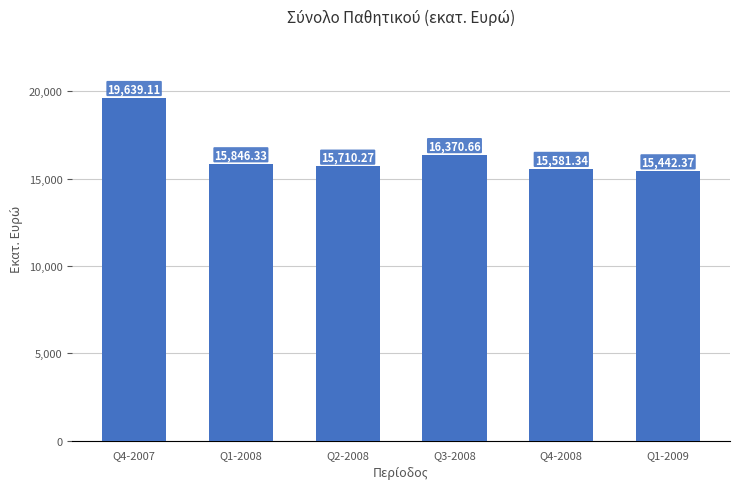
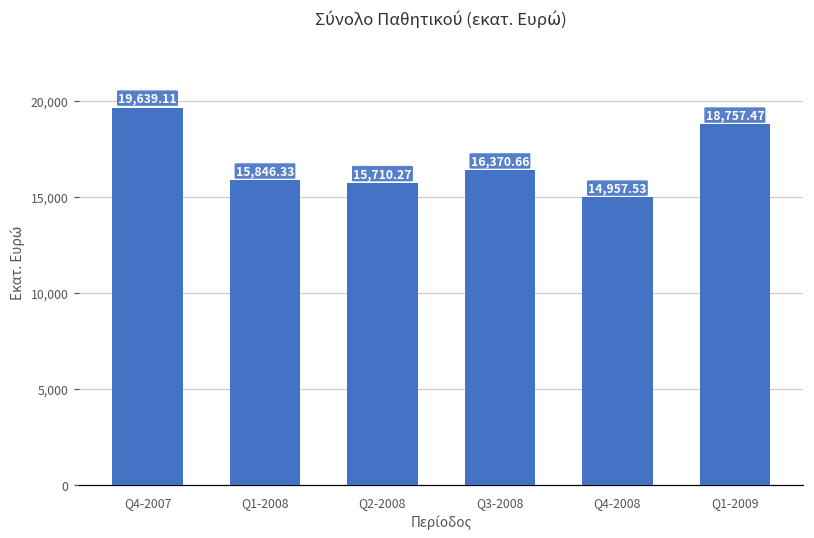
  {
-   "Q4-2008": "15,581.34",
-   "Q1-2009": "15,442.37"
+   "Q4-2008": "14,957.53",
+   "Q1-2009": "18,757.47"
  }
